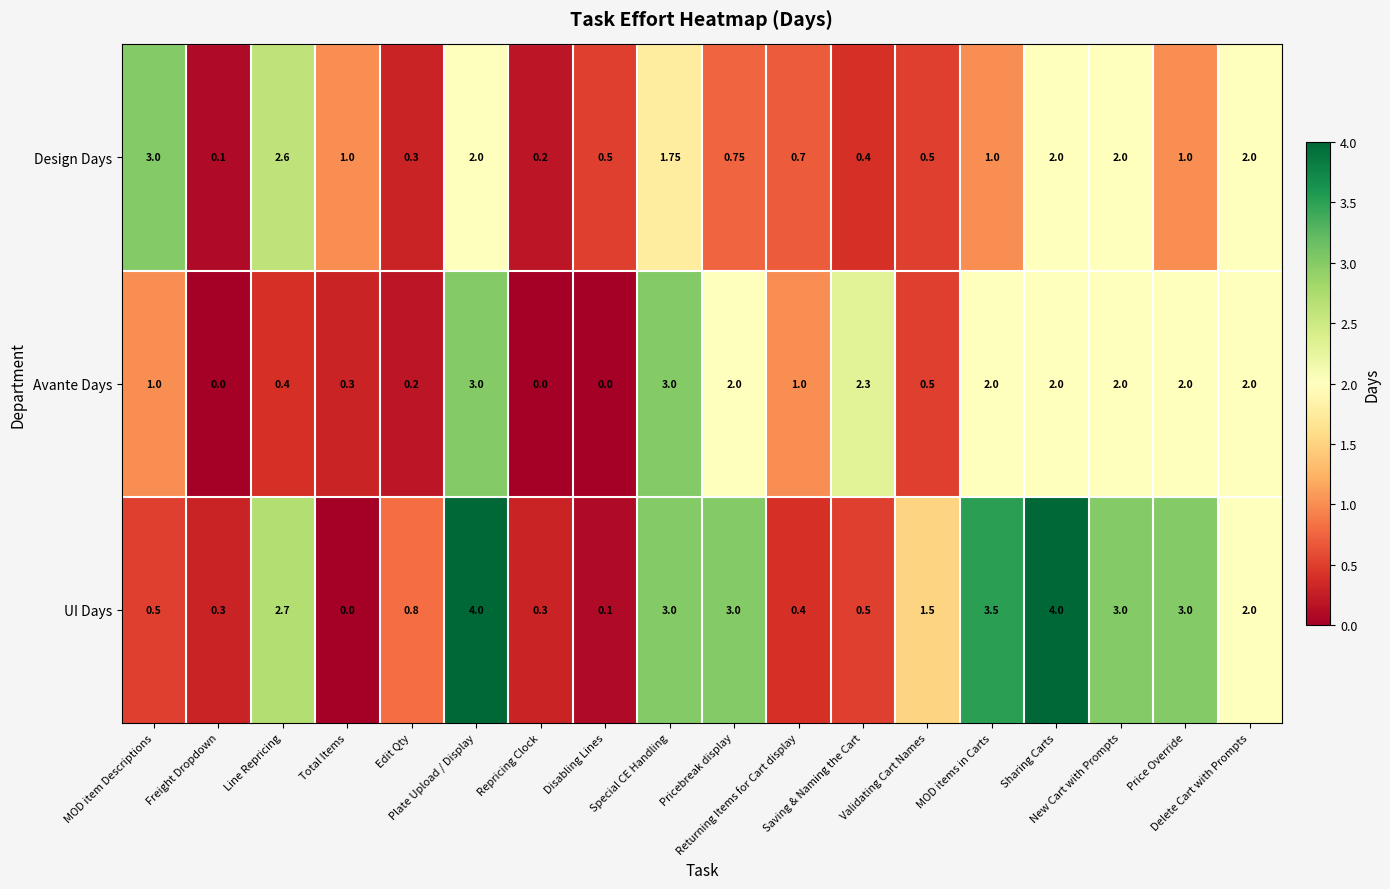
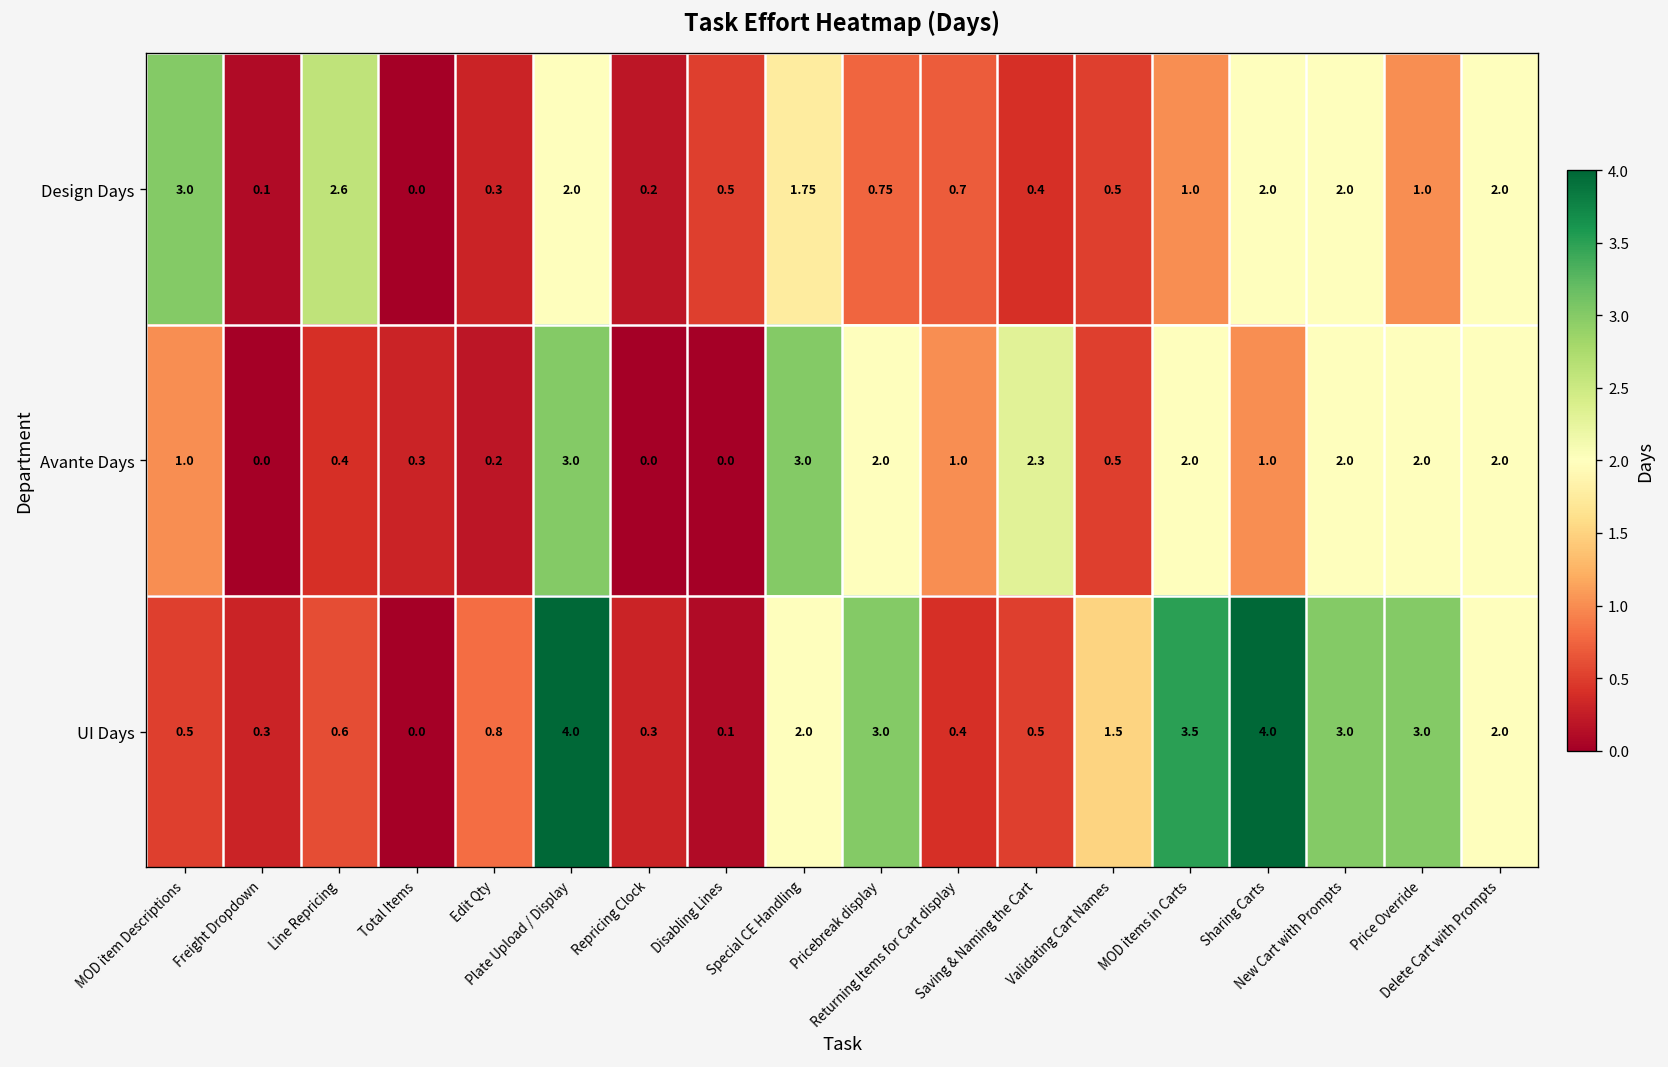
  {
    "Design Days": {
      "MOD item Descriptions": 3.0,
      "Freight Dropdown": 0.1,
      "Line Repricing": 2.6,
-     "Total Items": 1.0,
+     "Total Items": 0.0,
      "Edit Qty": 0.3,
      "Plate Upload / Display": 2.0,
      "Repricing Clock": 0.2,
      "Disabling Lines": 0.5,
      "Special CE Handling": 1.75,
      "Pricebreak display": 0.75,
      "Returning Items for Cart display": 0.7,
      "Saving & Naming the Cart": 0.4,
      "Validating Cart Names": 0.5,
      "MOD items in Carts": 1.0,
      "Sharing Carts": 2.0,
      "New Cart with Prompts": 2.0,
      "Price Override": 1.0,
      "Delete Cart with Prompts": 2.0
    },
    "Avante Days": {
      "MOD item Descriptions": 1.0,
      "Freight Dropdown": 0.0,
      "Line Repricing": 0.4,
      "Total Items": 0.3,
      "Edit Qty": 0.2,
      "Plate Upload / Display": 3.0,
      "Repricing Clock": 0.0,
      "Disabling Lines": 0.0,
      "Special CE Handling": 3.0,
      "Pricebreak display": 2.0,
      "Returning Items for Cart display": 1.0,
      "Saving & Naming the Cart": 2.3,
      "Validating Cart Names": 0.5,
      "MOD items in Carts": 2.0,
-     "Sharing Carts": 2.0,
+     "Sharing Carts": 1.0,
      "New Cart with Prompts": 2.0,
      "Price Override": 2.0,
      "Delete Cart with Prompts": 2.0
    },
    "UI Days": {
      "MOD item Descriptions": 0.5,
      "Freight Dropdown": 0.3,
-     "Line Repricing": 2.7,
+     "Line Repricing": 0.6,
      "Total Items": 0.0,
      "Edit Qty": 0.8,
      "Plate Upload / Display": 4.0,
      "Repricing Clock": 0.3,
      "Disabling Lines": 0.1,
-     "Special CE Handling": 3.0,
+     "Special CE Handling": 2.0,
      "Pricebreak display": 3.0,
      "Returning Items for Cart display": 0.4,
      "Saving & Naming the Cart": 0.5,
      "Validating Cart Names": 1.5,
      "MOD items in Carts": 3.5,
      "Sharing Carts": 4.0,
      "New Cart with Prompts": 3.0,
      "Price Override": 3.0,
      "Delete Cart with Prompts": 2.0
    }
  }
